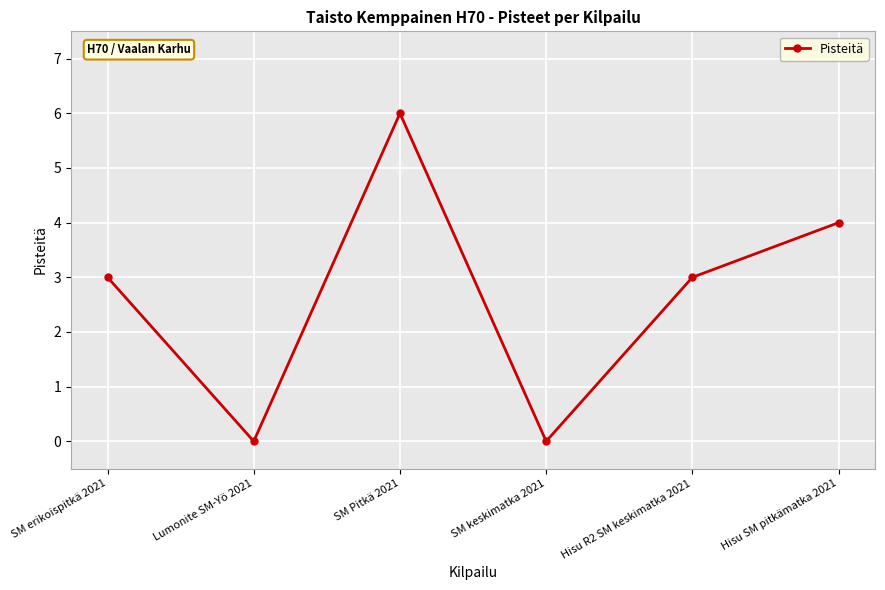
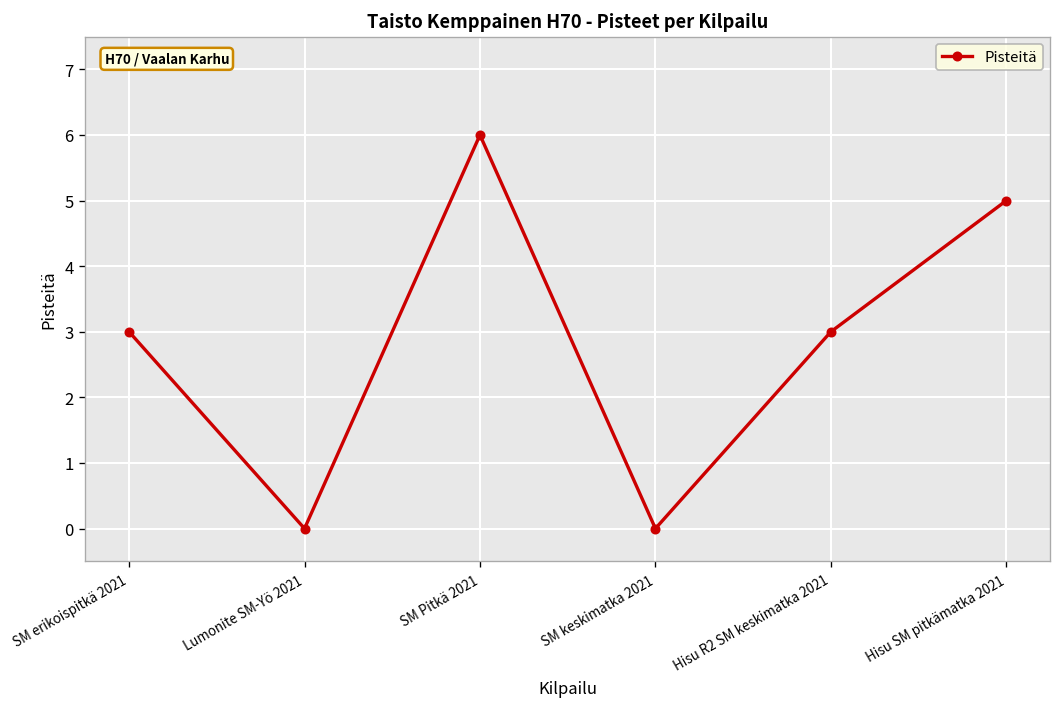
  {
    "SM erikoispitkä 2021": 3,
    "Lumonite SM-Yö 2021": 0,
    "SM Pitkä 2021": 6,
    "SM keskimatka 2021": 0,
    "Hisu R2 SM keskimatka 2021": 3,
-   "Hisu SM pitkämatka 2021": 4
+   "Hisu SM pitkämatka 2021": 5
  }
